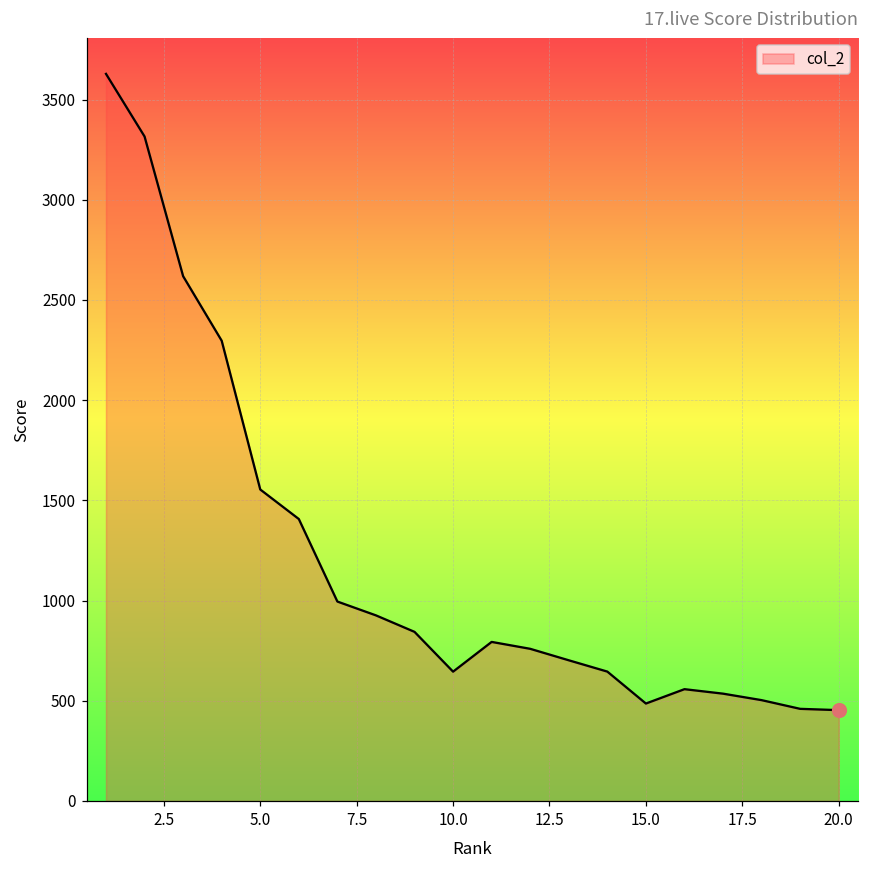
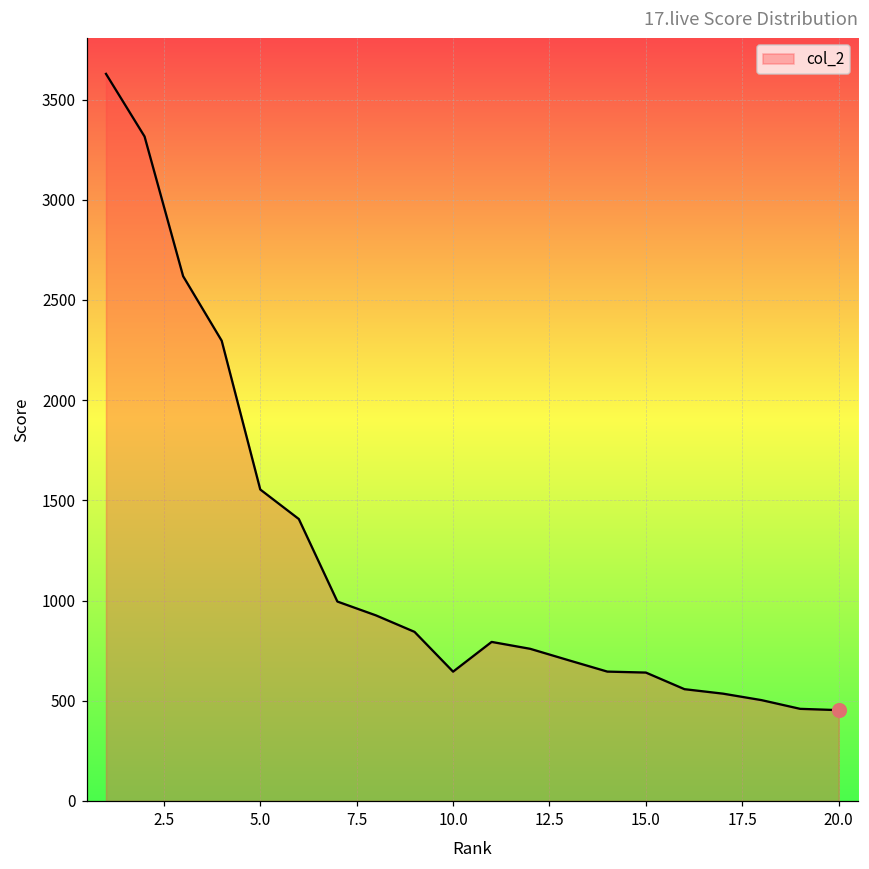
  {
    "col_2": {
      "5.0": 1550,
      "10.0": 650,
-     "15.0": 490
+     "15.0": 640
    }
  }
